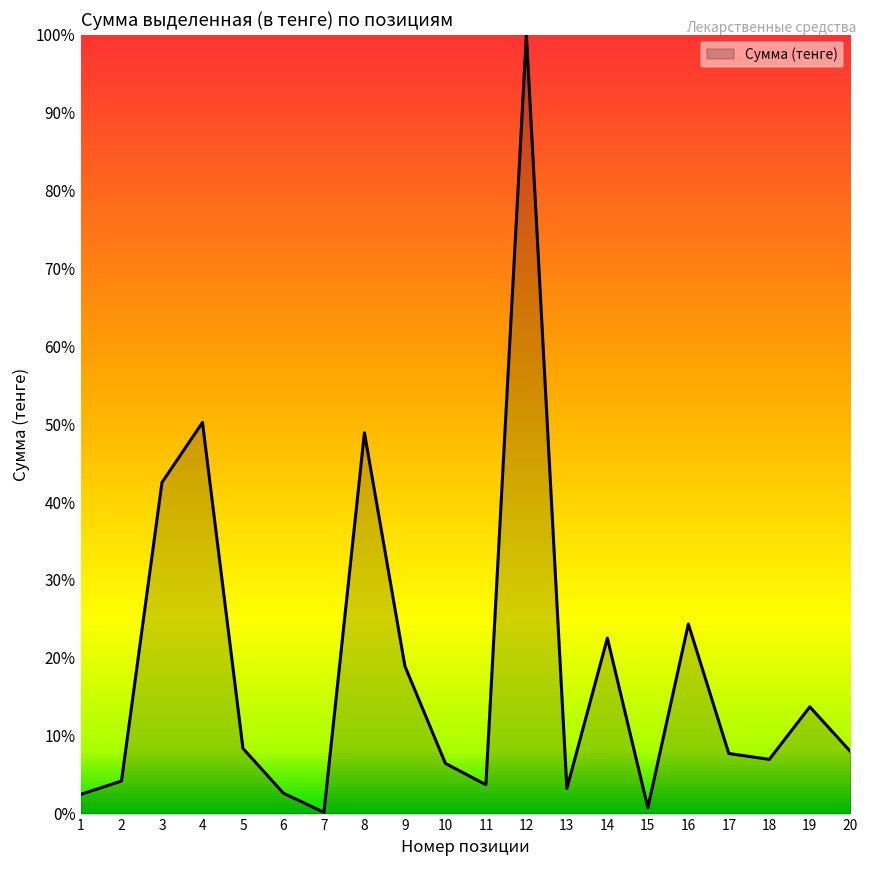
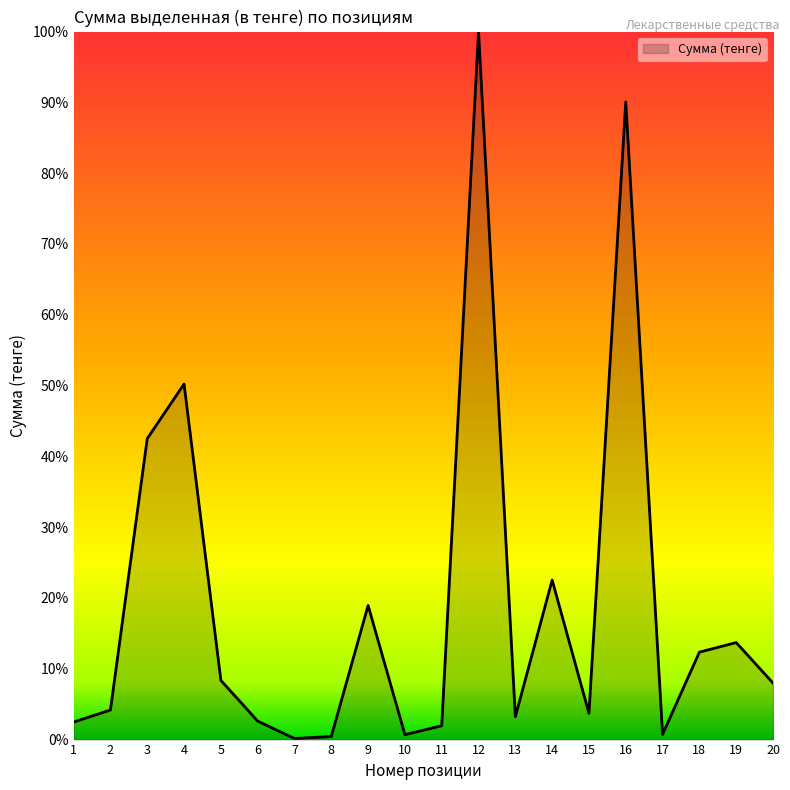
  {
    "1": "2%",
    "2": "4%",
    "3": "43%",
    "4": "50%",
    "5": "8%",
    "6": "3%",
    "7": "0%",
-   "8": "49%",
+   "8": "0%",
    "9": "19%",
-   "10": "6%",
-   "11": "4%",
+   "10": "1%",
+   "11": "2%",
    "12": "100%",
    "13": "3%",
    "14": "23%",
-   "15": "1%",
-   "16": "24%",
-   "17": "8%",
-   "18": "7%",
+   "15": "4%",
+   "16": "90%",
+   "17": "1%",
+   "18": "12%",
    "19": "14%",
    "20": "8%"
  }
